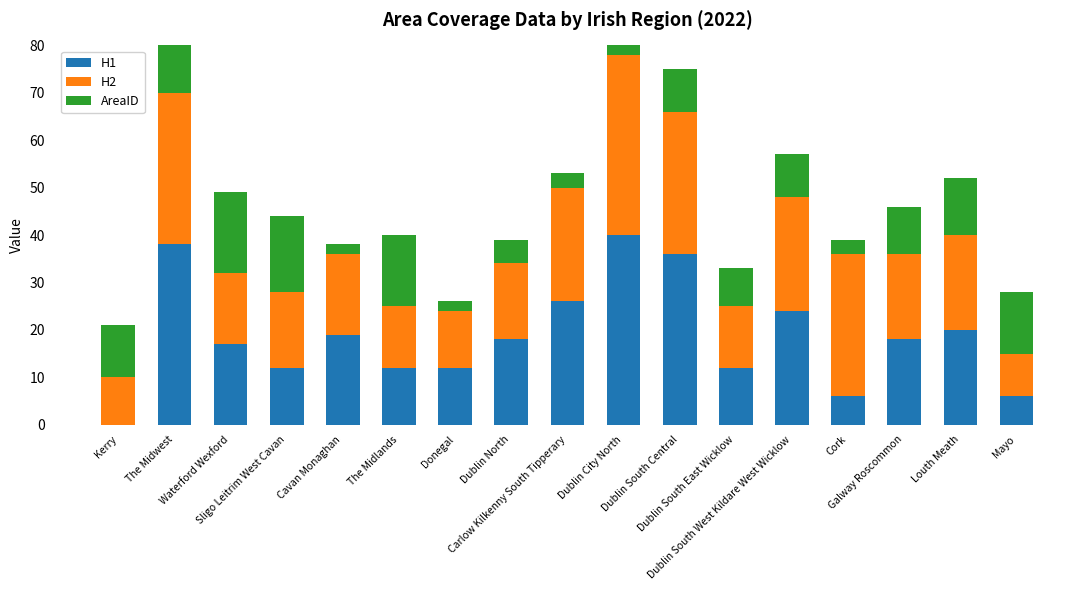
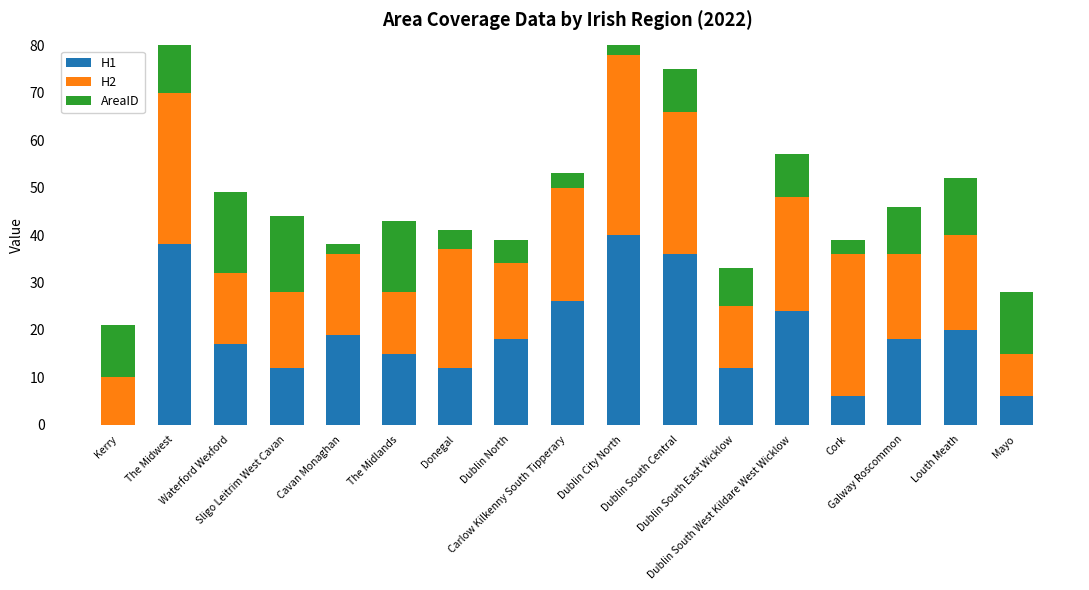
  {
    "H1": {
      "Kerry": 0,
      "The Midwest": 38,
      "Waterford Wexford": 17,
      "Sligo Leitrim West Cavan": 12,
      "Cavan Monaghan": 19,
-     "The Midlands": 12,
+     "The Midlands": 15,
      "Donegal": 12,
      "Dublin North": 18,
      "Carlow Kilkenny South Tipperary": 26,
      "Dublin City North": 40,
      "Dublin South Central": 36,
      "Dublin South East Wicklow": 12,
      "Dublin South West Kildare West Wicklow": 24,
      "Cork": 6,
      "Galway Roscommon": 18,
      "Louth Meath": 20,
      "Mayo": 6
    },
    "H2": {
      "Kerry": 10,
      "The Midwest": 32,
      "Waterford Wexford": 15,
      "Sligo Leitrim West Cavan": 16,
      "Cavan Monaghan": 17,
      "The Midlands": 13,
-     "Donegal": 12,
+     "Donegal": 25,
      "Dublin North": 16,
      "Carlow Kilkenny South Tipperary": 24,
      "Dublin City North": 38,
      "Dublin South Central": 30,
      "Dublin South East Wicklow": 13,
      "Dublin South West Kildare West Wicklow": 24,
      "Cork": 30,
      "Galway Roscommon": 18,
      "Louth Meath": 20,
      "Mayo": 9
    },
    "AreaID": {
      "Kerry": 11,
      "Waterford Wexford": 17,
      "Sligo Leitrim West Cavan": 16,
      "Cavan Monaghan": 2,
      "The Midlands": 15,
-     "Donegal": 2,
+     "Donegal": 4,
      "Dublin North": 5,
      "Carlow Kilkenny South Tipperary": 3,
      "Dublin South Central": 9,
      "Dublin South East Wicklow": 8,
      "Dublin South West Kildare West Wicklow": 9,
      "Cork": 3,
      "Galway Roscommon": 10,
      "Louth Meath": 12,
      "Mayo": 13
    }
  }
